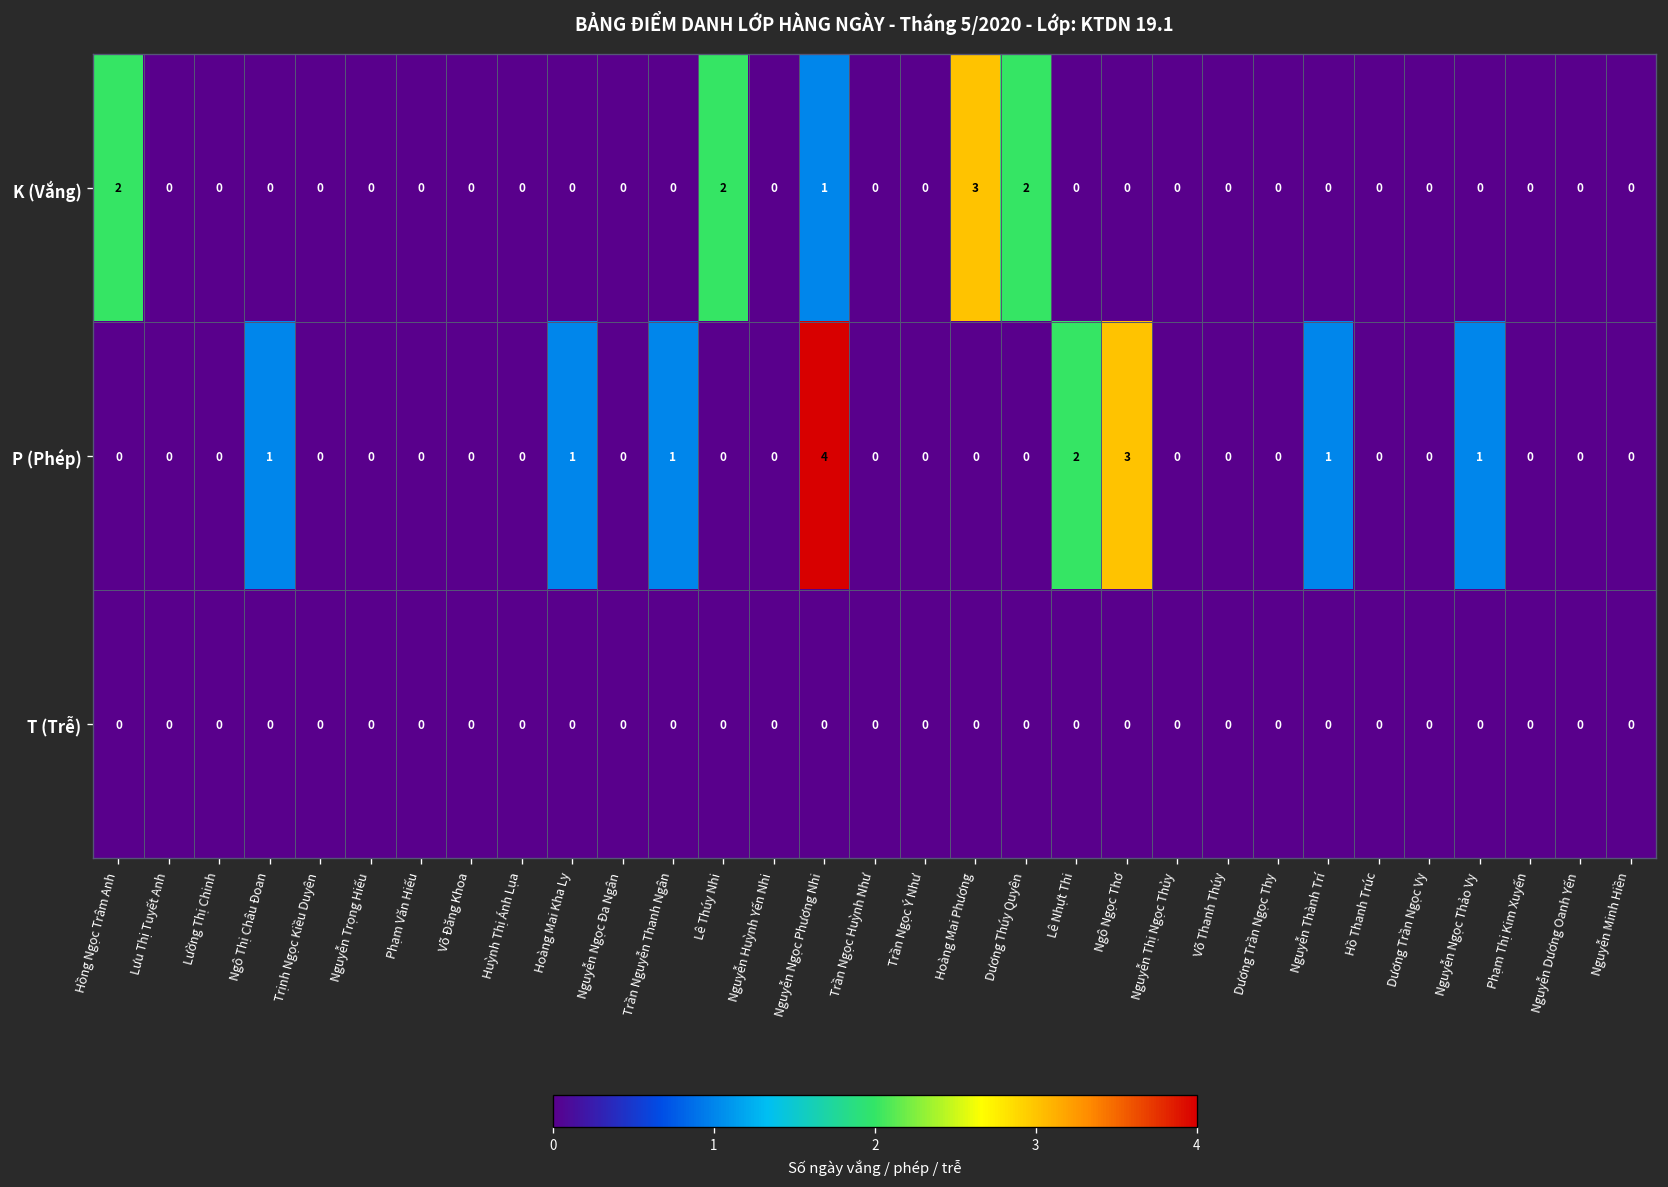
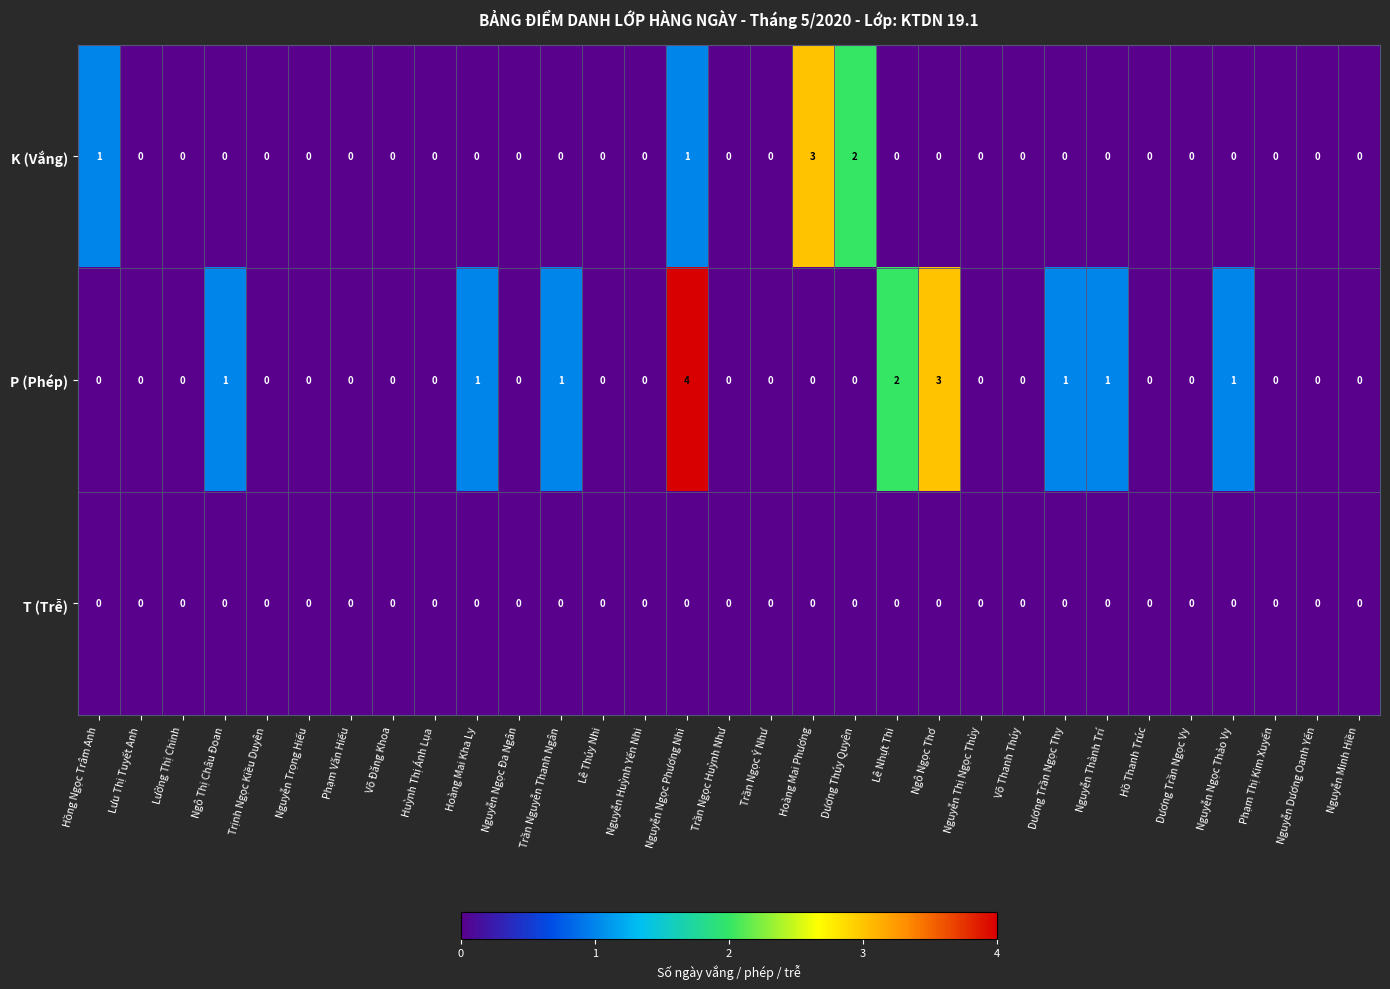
  {
    "K (Vắng)": {
-     "Hồng Ngọc Trâm Anh": 2,
+     "Hồng Ngọc Trâm Anh": 1,
      "Lưu Thị Tuyết Anh": 0,
      "Lường Thị Chinh": 0,
      "Ngô Thị Châu Đoan": 0,
      "Trịnh Ngọc Kiều Duyên": 0,
      "Nguyễn Trọng Hiếu": 0,
      "Phạm Văn Hiếu": 0,
      "Võ Đăng Khoa": 0,
      "Huỳnh Thị Ánh Lụa": 0,
      "Hoàng Mai Kha Ly": 0,
      "Nguyễn Ngọc Đa Ngân": 0,
      "Trần Nguyễn Thanh Ngân": 0,
-     "Lê Thúy Nhi": 2,
+     "Lê Thúy Nhi": 0,
      "Nguyễn Huỳnh Yến Nhi": 0,
      "Nguyễn Ngọc Phương Nhi": 1,
      "Trần Ngọc Huỳnh Như": 0,
      "Trần Ngọc Ý Như": 0,
      "Hoàng Mai Phương": 3,
      "Dương Thúy Quyên": 2,
      "Lê Nhựt Thi": 0,
      "Ngô Ngọc Thơ": 0,
      "Nguyễn Thị Ngọc Thủy": 0,
      "Võ Thanh Thúy": 0,
      "Dương Trần Ngọc Thy": 0,
      "Nguyễn Thành Trí": 0,
      "Hồ Thanh Trúc": 0,
      "Dương Trần Ngọc Vy": 0,
      "Nguyễn Ngọc Thảo Vy": 0,
      "Phạm Thị Kim Xuyến": 0,
      "Nguyễn Dương Oanh Yến": 0,
      "Nguyễn Minh Hiền": 0
    },
    "P (Phép)": {
      "Hồng Ngọc Trâm Anh": 0,
      "Lưu Thị Tuyết Anh": 0,
      "Lường Thị Chinh": 0,
      "Ngô Thị Châu Đoan": 1,
      "Trịnh Ngọc Kiều Duyên": 0,
      "Nguyễn Trọng Hiếu": 0,
      "Phạm Văn Hiếu": 0,
      "Võ Đăng Khoa": 0,
      "Huỳnh Thị Ánh Lụa": 0,
      "Hoàng Mai Kha Ly": 1,
      "Nguyễn Ngọc Đa Ngân": 0,
      "Trần Nguyễn Thanh Ngân": 1,
      "Lê Thúy Nhi": 0,
      "Nguyễn Huỳnh Yến Nhi": 0,
      "Nguyễn Ngọc Phương Nhi": 4,
      "Trần Ngọc Huỳnh Như": 0,
      "Trần Ngọc Ý Như": 0,
      "Hoàng Mai Phương": 0,
      "Dương Thúy Quyên": 0,
      "Lê Nhựt Thi": 2,
      "Ngô Ngọc Thơ": 3,
      "Nguyễn Thị Ngọc Thủy": 0,
      "Võ Thanh Thúy": 0,
-     "Dương Trần Ngọc Thy": 0,
+     "Dương Trần Ngọc Thy": 1,
      "Nguyễn Thành Trí": 1,
      "Hồ Thanh Trúc": 0,
      "Dương Trần Ngọc Vy": 0,
      "Nguyễn Ngọc Thảo Vy": 1,
      "Phạm Thị Kim Xuyến": 0,
      "Nguyễn Dương Oanh Yến": 0,
      "Nguyễn Minh Hiền": 0
    },
    "T (Trễ)": {
      "Hồng Ngọc Trâm Anh": 0,
      "Lưu Thị Tuyết Anh": 0,
      "Lường Thị Chinh": 0,
      "Ngô Thị Châu Đoan": 0,
      "Trịnh Ngọc Kiều Duyên": 0,
      "Nguyễn Trọng Hiếu": 0,
      "Phạm Văn Hiếu": 0,
      "Võ Đăng Khoa": 0,
      "Huỳnh Thị Ánh Lụa": 0,
      "Hoàng Mai Kha Ly": 0,
      "Nguyễn Ngọc Đa Ngân": 0,
      "Trần Nguyễn Thanh Ngân": 0,
      "Lê Thúy Nhi": 0,
      "Nguyễn Huỳnh Yến Nhi": 0,
      "Nguyễn Ngọc Phương Nhi": 0,
      "Trần Ngọc Huỳnh Như": 0,
      "Trần Ngọc Ý Như": 0,
      "Hoàng Mai Phương": 0,
      "Dương Thúy Quyên": 0,
      "Lê Nhựt Thi": 0,
      "Ngô Ngọc Thơ": 0,
      "Nguyễn Thị Ngọc Thủy": 0,
      "Võ Thanh Thúy": 0,
      "Dương Trần Ngọc Thy": 0,
      "Nguyễn Thành Trí": 0,
      "Hồ Thanh Trúc": 0,
      "Dương Trần Ngọc Vy": 0,
      "Nguyễn Ngọc Thảo Vy": 0,
      "Phạm Thị Kim Xuyến": 0,
      "Nguyễn Dương Oanh Yến": 0,
      "Nguyễn Minh Hiền": 0
    }
  }
